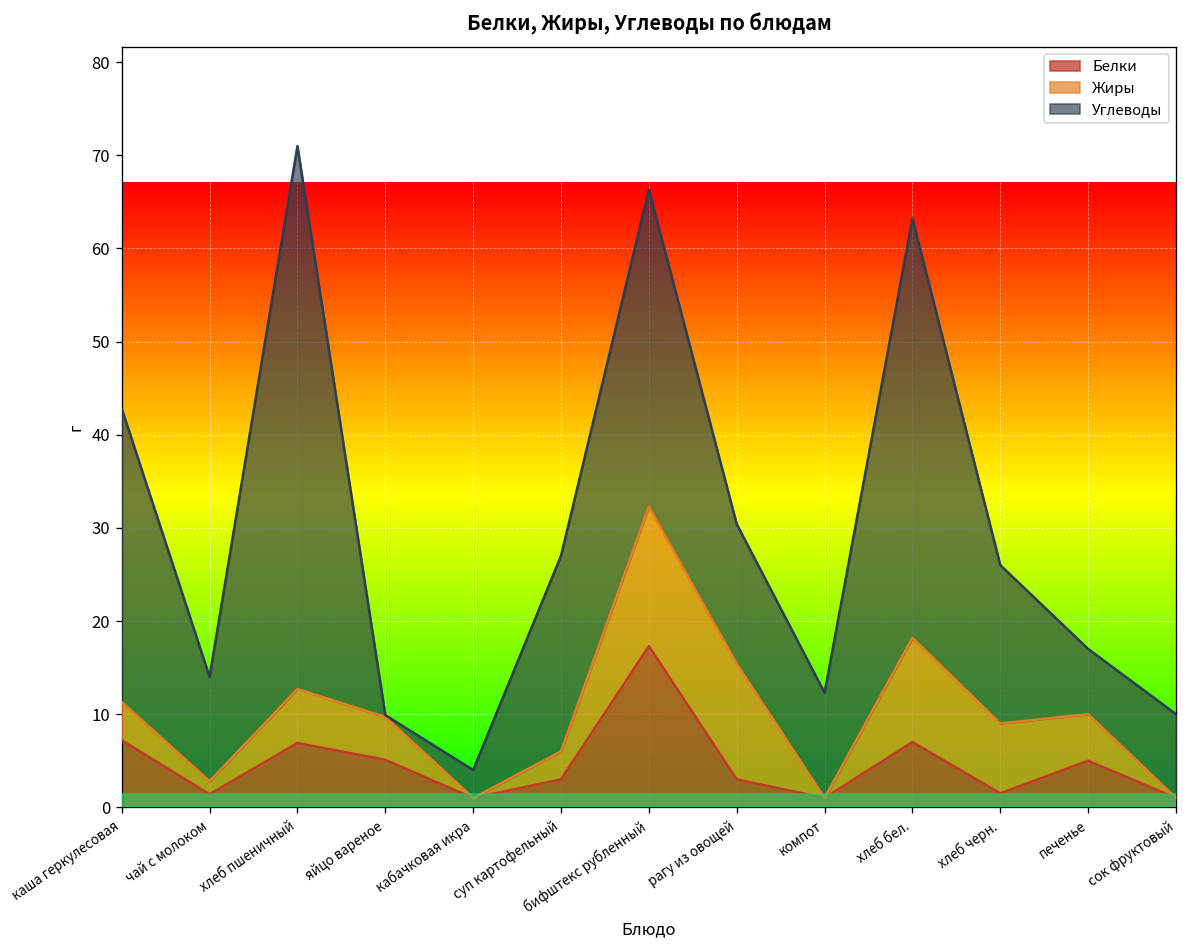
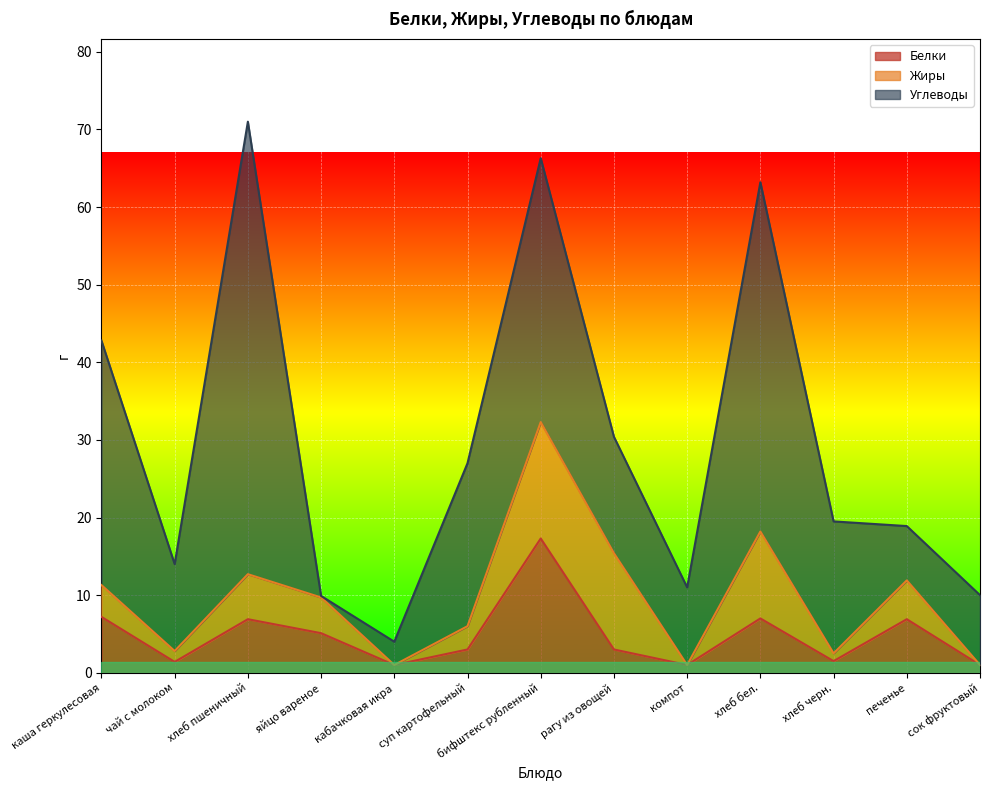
  {
    "Белки": {
      "каша геркулесовая": 7,
      "хлеб пшеничный": 7,
      "яйцо вареное": 5,
      "суп картофельный": 3,
      "бифштекс рубленный": 17,
      "рагу из овощей": 3,
      "хлеб бел.": 7,
      "хлеб черн.": 2,
-     "печенье": 5
+     "печенье": 7
    },
    "Жиры": {
      "каша геркулесовая": 4,
      "чай с молоком": 1,
      "хлеб пшеничный": 6,
      "суп картофельный": 3,
      "бифштекс рубленный": 15,
      "рагу из овощей": 12,
      "хлеб бел.": 11,
-     "хлеб черн.": 8,
+     "хлеб черн.": 1,
      "печенье": 5
    },
    "Углеводы": {
      "каша геркулесовая": 31,
      "чай с молоком": 11,
      "хлеб пшеничный": 58,
      "кабачковая икра": 3,
      "суп картофельный": 21,
      "бифштекс рубленный": 34,
      "рагу из овощей": 15,
-     "компот": 11,
+     "компот": 10,
      "хлеб бел.": 45,
      "хлеб черн.": 17,
      "печенье": 7,
      "сок фруктовый": 9
    }
  }
